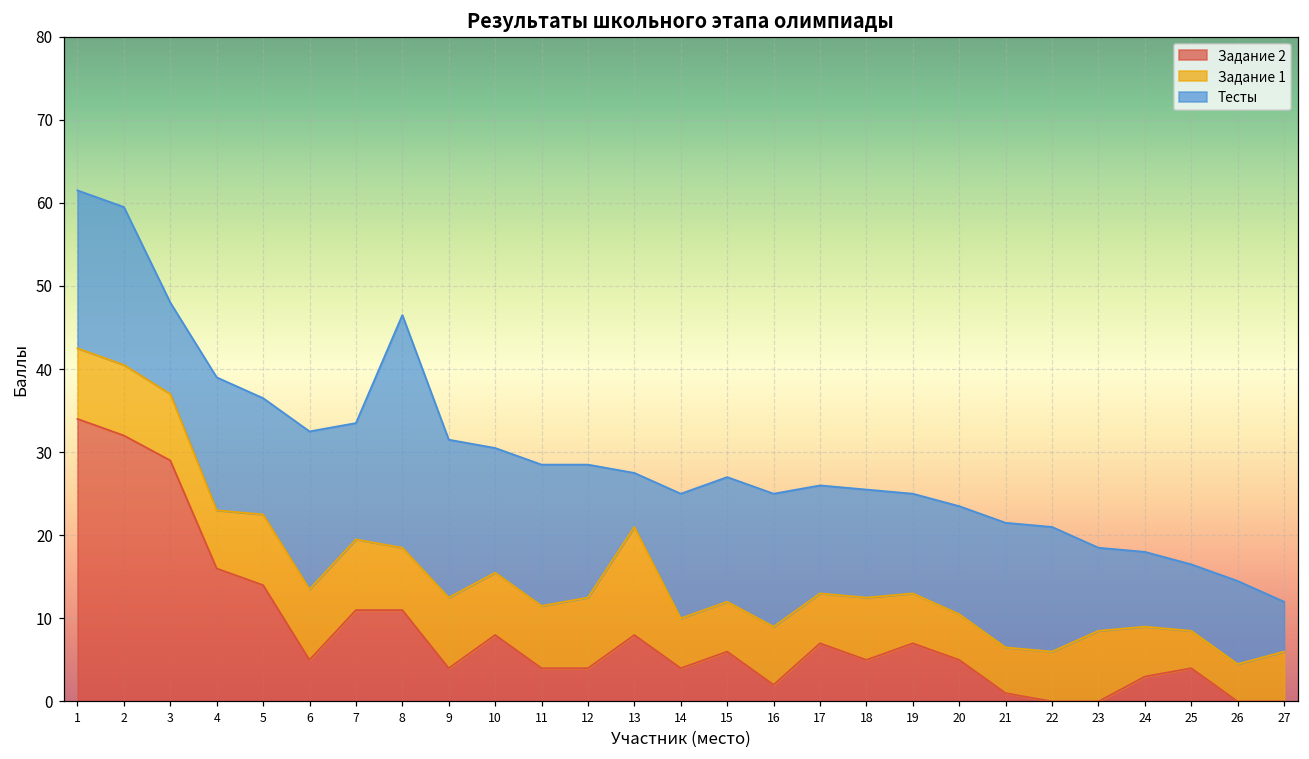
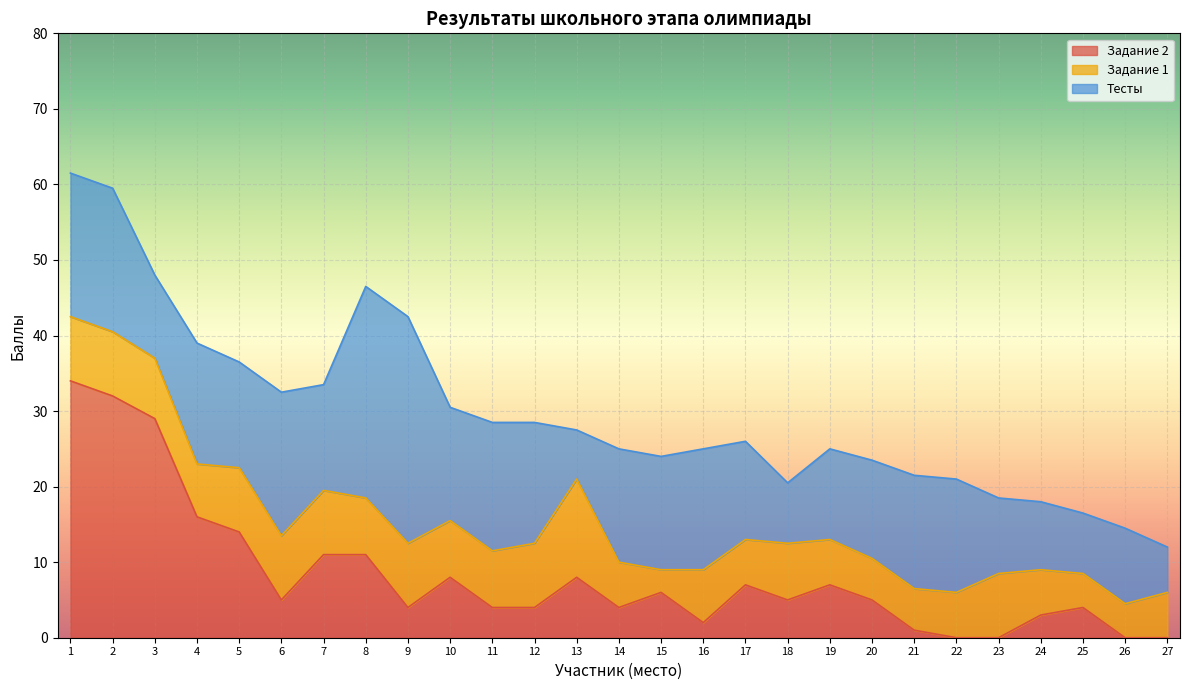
  {
    "Задание 2": {
      "1": 34,
      "2": 32,
      "3": 29,
      "4": 16,
      "5": 14,
      "6": 5,
      "7": 11,
      "8": 11,
      "9": 4,
      "10": 8,
      "11": 4,
      "12": 4,
      "13": 8,
      "14": 4,
      "15": 6,
      "16": 2,
      "17": 7,
      "18": 5,
      "19": 7,
      "20": 5,
      "21": 1,
      "22": 0,
      "23": 0,
      "24": 3,
      "25": 4,
      "26": 0,
      "27": 0
    },
    "Задание 1": {
      "1": 9,
      "2": 9,
      "3": 8,
      "4": 7,
      "5": 9,
      "6": 9,
      "7": 9,
      "8": 8,
      "9": 9,
      "10": 8,
      "11": 8,
      "12": 9,
      "13": 13,
      "14": 6,
-     "15": 6,
+     "15": 3,
      "16": 7,
      "17": 6,
      "18": 8,
      "19": 6,
      "20": 6,
      "21": 6,
      "22": 6,
      "23": 9,
      "24": 6,
      "25": 5,
      "26": 5,
      "27": 6
    },
    "Тесты": {
      "1": 19,
      "2": 19,
      "3": 11,
      "4": 16,
      "5": 14,
      "6": 19,
      "7": 14,
      "8": 28,
-     "9": 19,
+     "9": 30,
      "10": 15,
      "11": 17,
      "12": 16,
      "13": 7,
      "14": 15,
      "15": 15,
      "16": 16,
      "17": 13,
-     "18": 13,
+     "18": 8,
      "19": 12,
      "20": 13,
      "21": 15,
      "22": 15,
      "23": 10,
      "24": 9,
      "25": 8,
      "26": 10,
      "27": 6
    }
  }
